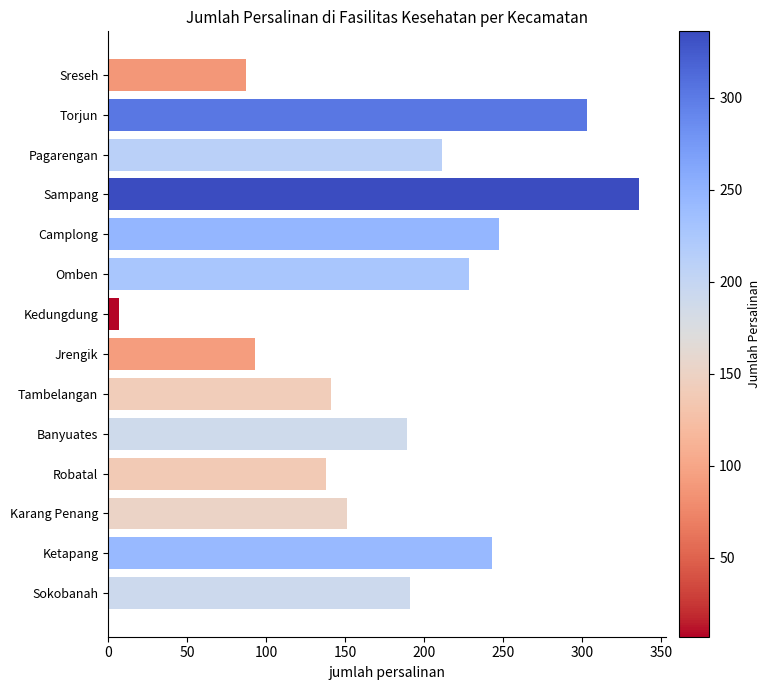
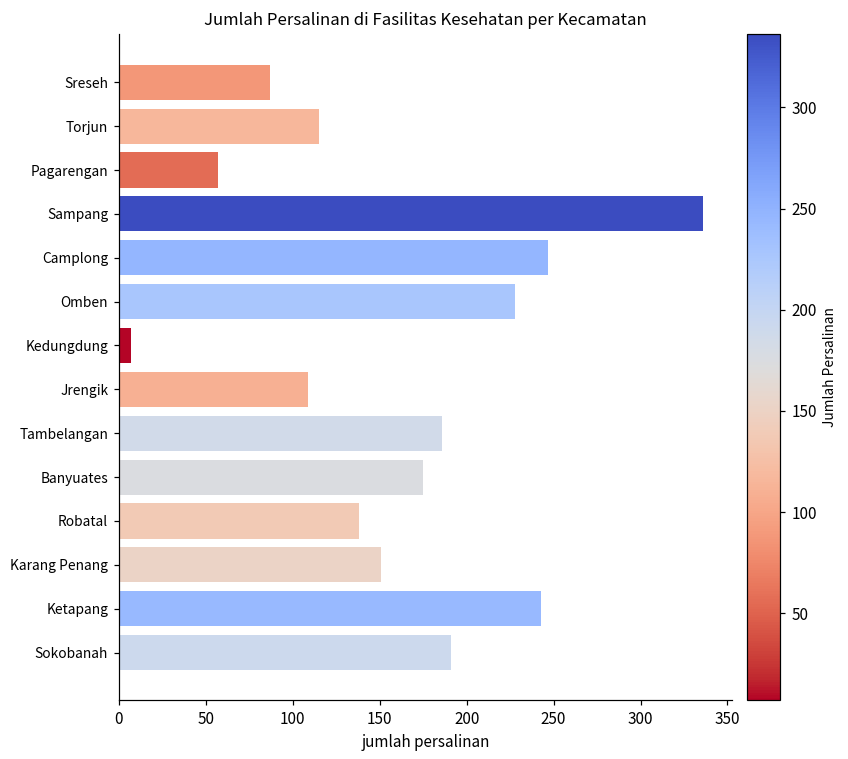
  {
    "Sreseh": 87,
-   "Torjun": 303,
-   "Pagarengan": 211,
+   "Torjun": 115,
+   "Pagarengan": 57,
    "Sampang": 336,
    "Camplong": 247,
    "Omben": 228,
    "Kedungdung": 7,
-   "Jrengik": 93,
-   "Tambelangan": 141,
-   "Banyuates": 189,
+   "Jrengik": 109,
+   "Tambelangan": 186,
+   "Banyuates": 175,
    "Robatal": 138,
    "Karang Penang": 151,
    "Ketapang": 243,
    "Sokobanah": 191
  }
